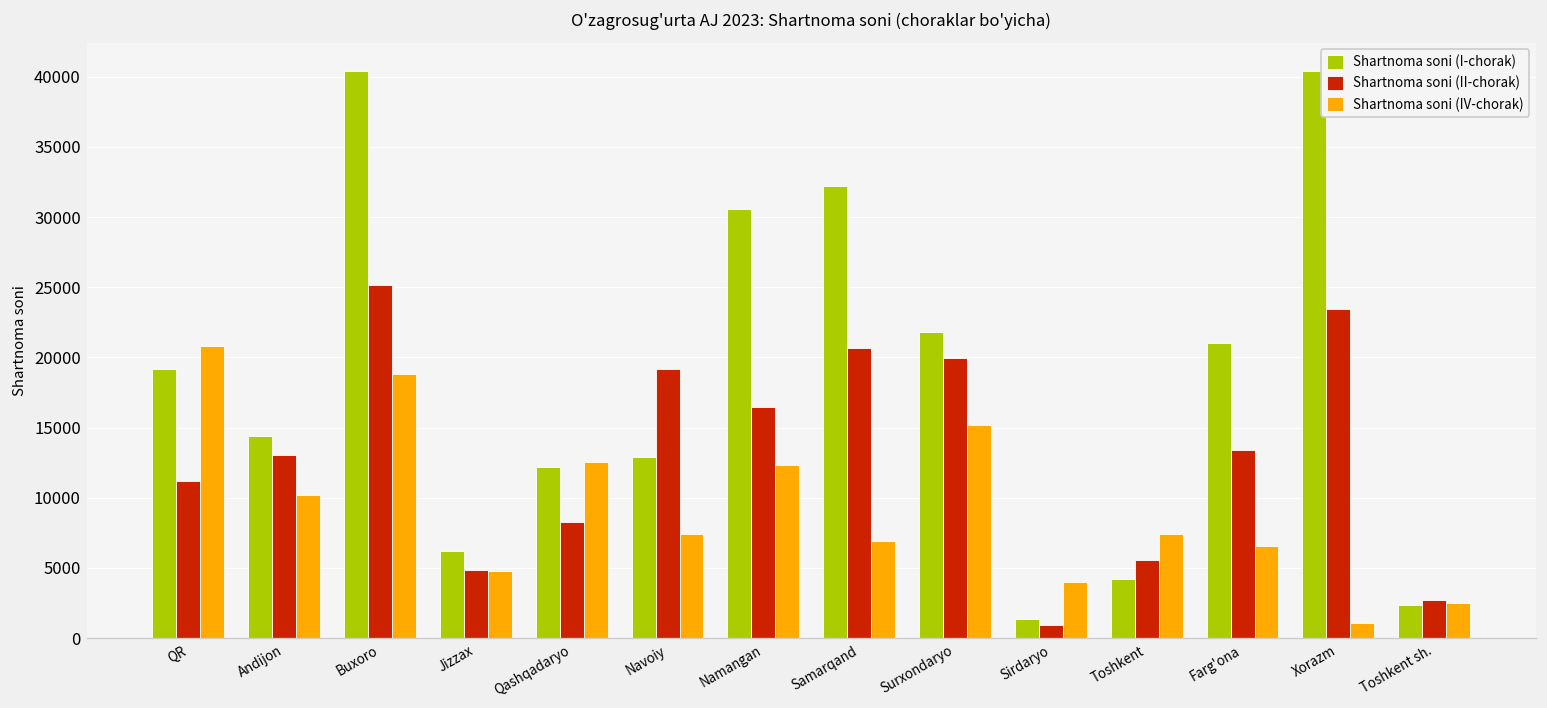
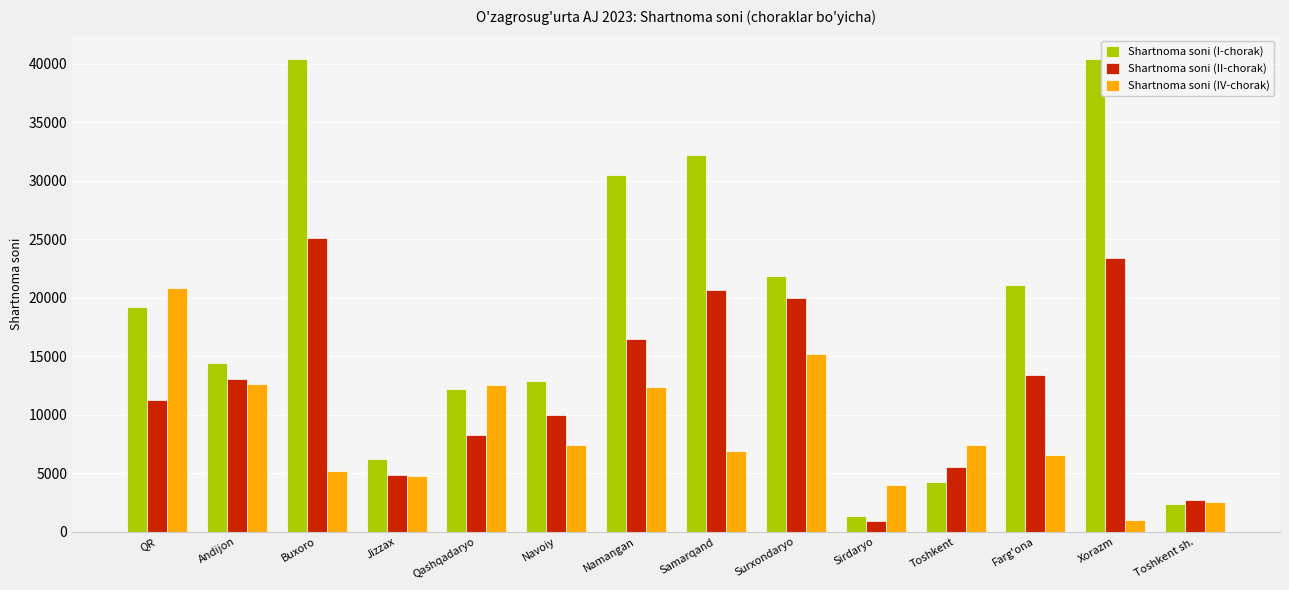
  {
    "Shartnoma soni (I-chorak)": {
      "QR": 19200,
      "Andijon": 14400,
      "Buxoro": 40400,
      "Jizzax": 6200,
      "Qashqadaryo": 12200,
      "Navoiy": 12900,
      "Namangan": 30500,
      "Samarqand": 32200,
      "Surxondaryo": 21800,
      "Sirdaryo": 1400,
      "Toshkent": 4200,
      "Farg'ona": 21100,
      "Xorazm": 40400,
      "Toshkent sh.": 2400
    },
    "Shartnoma soni (II-chorak)": {
      "QR": 11200,
      "Andijon": 13100,
      "Buxoro": 25200,
      "Jizzax": 4900,
      "Qashqadaryo": 8300,
-     "Navoiy": 19200,
+     "Navoiy": 10000,
      "Namangan": 16500,
      "Samarqand": 20700,
      "Surxondaryo": 20000,
      "Sirdaryo": 900,
      "Toshkent": 5600,
      "Farg'ona": 13400,
      "Xorazm": 23400,
      "Toshkent sh.": 2700
    },
    "Shartnoma soni (IV-chorak)": {
      "QR": 20800,
-     "Andijon": 10200,
-     "Buxoro": 18800,
+     "Andijon": 12600,
+     "Buxoro": 5200,
      "Jizzax": 4800,
      "Qashqadaryo": 12500,
      "Navoiy": 7400,
      "Namangan": 12400,
      "Samarqand": 6900,
      "Surxondaryo": 15200,
      "Sirdaryo": 4000,
      "Toshkent": 7400,
      "Farg'ona": 6500,
      "Xorazm": 1000,
      "Toshkent sh.": 2500
    }
  }
